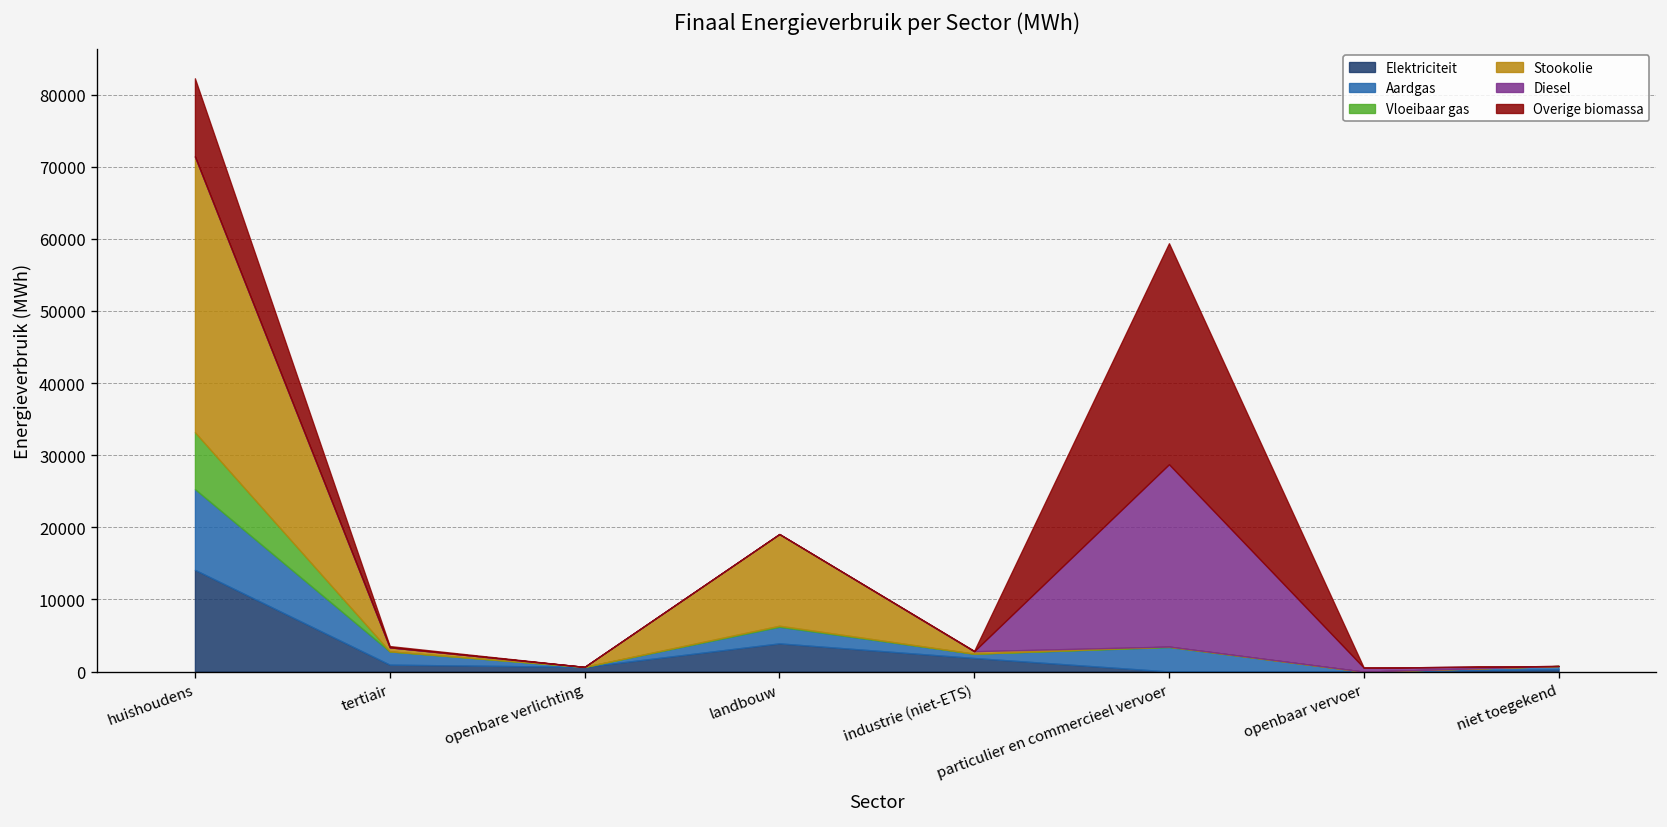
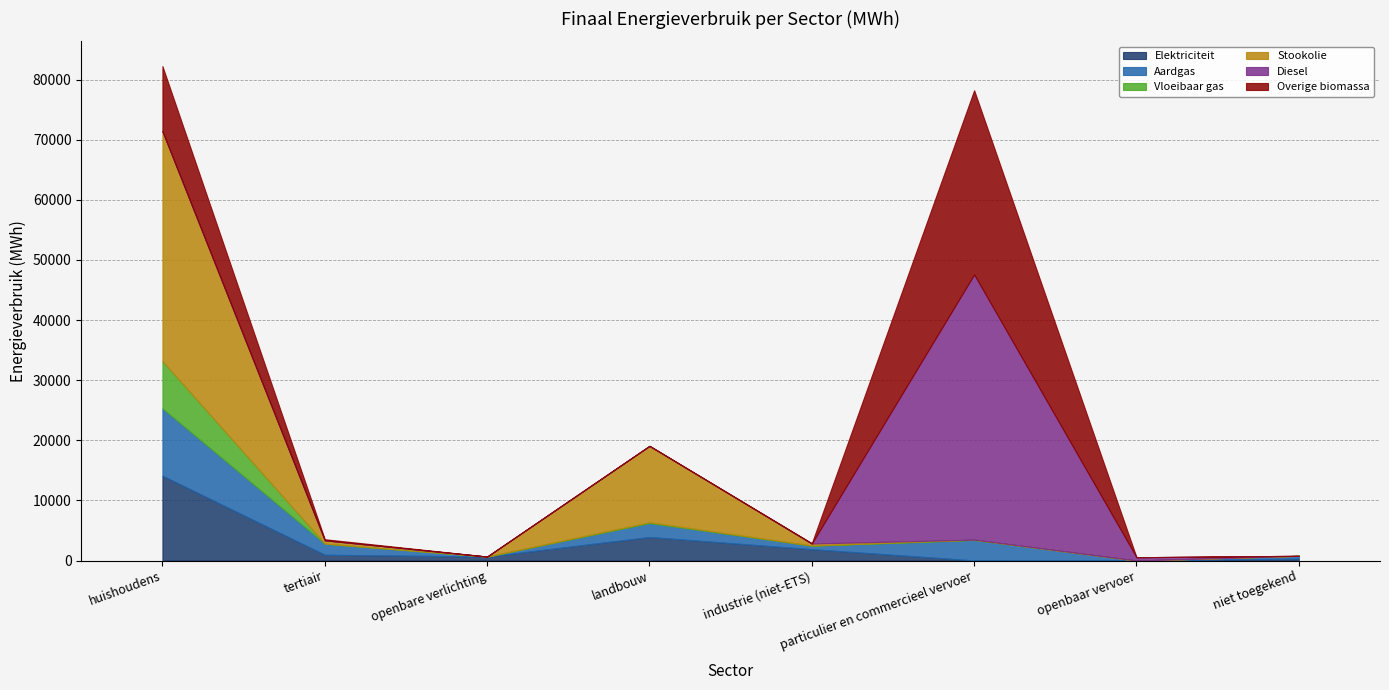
  {
    "Elektriciteit": {
      "huishoudens": 14000,
      "tertiair": 1000,
      "landbouw": 4000,
      "industrie (niet-ETS)": 2000
    },
    "Aardgas": {
      "huishoudens": 11000
    },
    "Vloeibaar gas": {
      "huishoudens": 8000
    },
    "Diesel": {
-     "particulier en commercieel vervoer": 25000
+     "particulier en commercieel vervoer": 44000
    },
    "Overige biomassa": {
      "huishoudens": 11000,
      "particulier en commercieel vervoer": 31000
    }
  }
